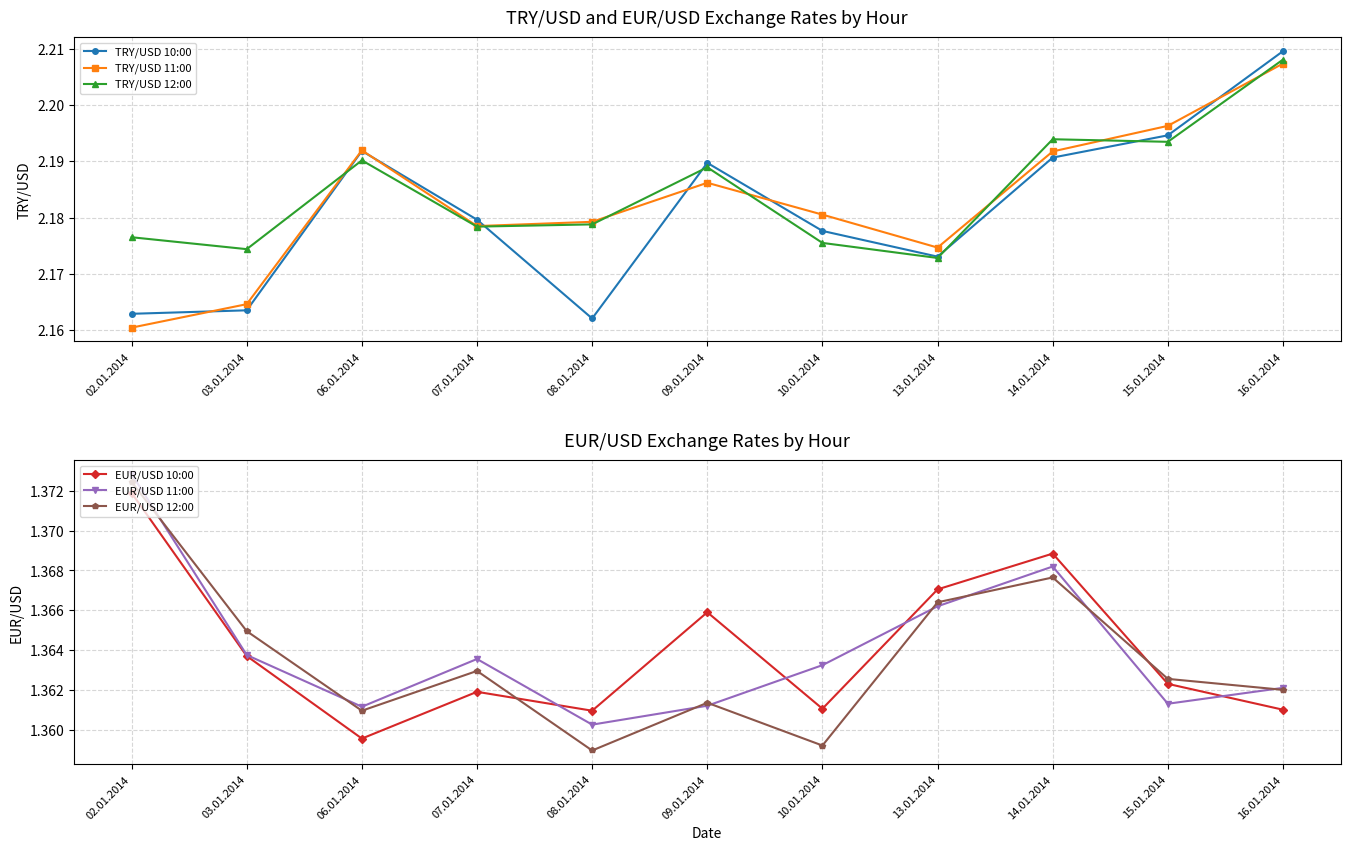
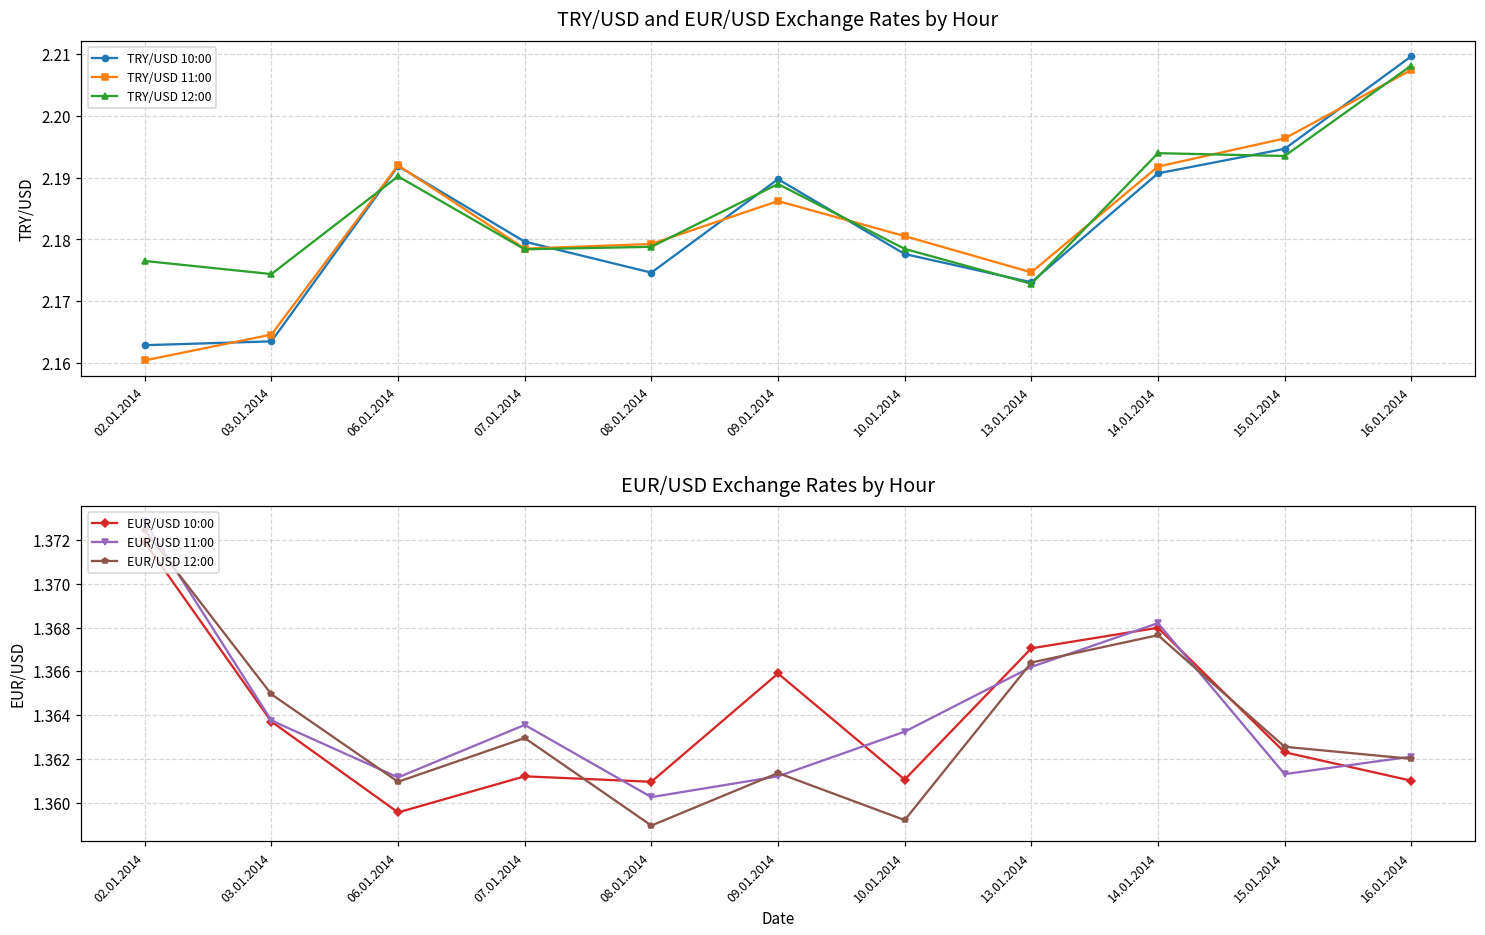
  {
    "TRY/USD and EUR/USD Exchange Rates by Hour": {
      "TRY/USD 10:00": {
        "02.01.2014": 2.163,
        "03.01.2014": 2.164,
        "07.01.2014": 2.180,
-       "08.01.2014": 2.162,
+       "08.01.2014": 2.175,
        "09.01.2014": 2.190,
        "10.01.2014": 2.178,
        "14.01.2014": 2.191,
        "15.01.2014": 2.195,
        "16.01.2014": 2.210
      },
      "TRY/USD 11:00": {
        "02.01.2014": 2.160,
        "03.01.2014": 2.165,
        "09.01.2014": 2.186,
        "10.01.2014": 2.181,
        "13.01.2014": 2.175,
        "14.01.2014": 2.192,
        "15.01.2014": 2.196,
        "16.01.2014": 2.207
      },
      "TRY/USD 12:00": {
        "02.01.2014": 2.177,
        "03.01.2014": 2.174,
        "06.01.2014": 2.190,
        "09.01.2014": 2.189,
-       "10.01.2014": 2.176,
+       "10.01.2014": 2.178,
        "14.01.2014": 2.194,
        "15.01.2014": 2.193,
        "16.01.2014": 2.208
      }
    },
    "EUR/USD Exchange Rates by Hour": {
      "EUR/USD 10:00": {
        "06.01.2014": 1.3596,
-       "07.01.2014": 1.3619,
+       "07.01.2014": 1.3612,
        "08.01.2014": 1.3610,
        "09.01.2014": 1.3659,
        "10.01.2014": 1.3611,
        "13.01.2014": 1.3671,
-       "14.01.2014": 1.3689,
+       "14.01.2014": 1.3680,
        "15.01.2014": 1.3623,
        "16.01.2014": 1.3610
      },
      "EUR/USD 11:00": {
        "06.01.2014": 1.3612,
        "07.01.2014": 1.3636,
        "08.01.2014": 1.3603,
        "09.01.2014": 1.3612,
        "10.01.2014": 1.3632,
        "13.01.2014": 1.3662,
        "14.01.2014": 1.3682,
        "15.01.2014": 1.3613
      },
      "EUR/USD 12:00": {
        "03.01.2014": 1.3650,
        "06.01.2014": 1.3610,
        "07.01.2014": 1.3630,
        "08.01.2014": 1.3590,
        "09.01.2014": 1.3614,
        "10.01.2014": 1.3592,
        "13.01.2014": 1.3664,
        "14.01.2014": 1.3677,
        "15.01.2014": 1.3626
      }
    }
  }
